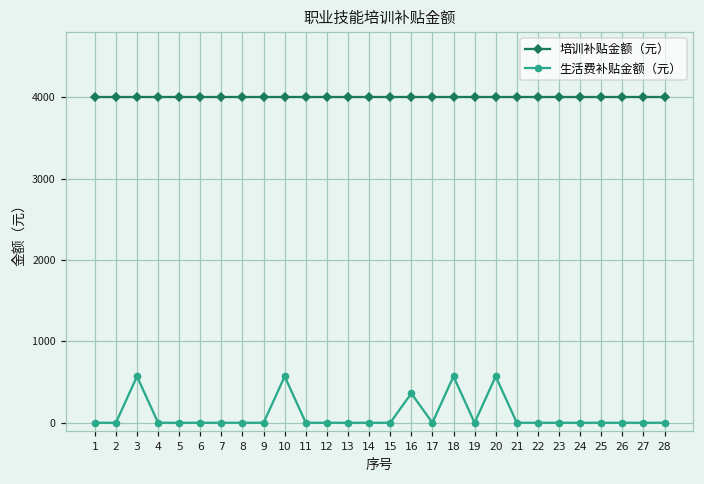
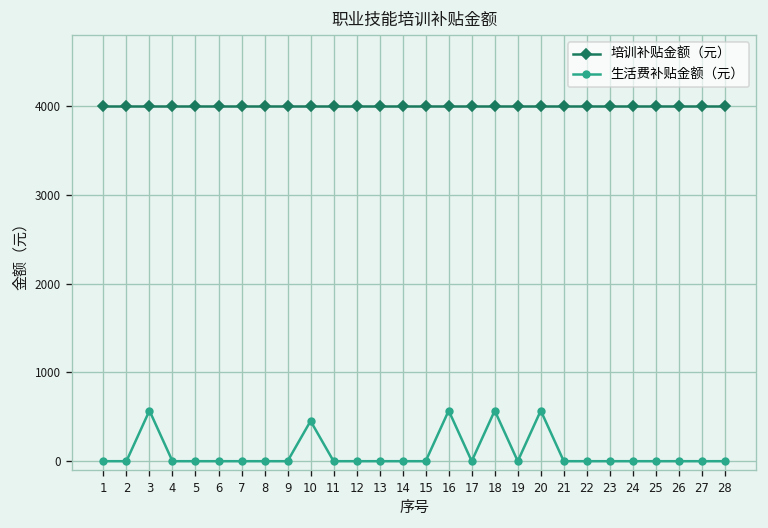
  {
    "培训补贴金额（元）": {
      "1": 4000,
      "2": 4000,
      "3": 4000,
      "4": 4000,
      "5": 4000,
      "6": 4000,
      "7": 4000,
      "8": 4000,
      "9": 4000,
      "10": 4000,
      "11": 4000,
      "12": 4000,
      "13": 4000,
      "14": 4000,
      "15": 4000,
      "16": 4000,
      "17": 4000,
      "18": 4000,
      "19": 4000,
      "20": 4000,
      "21": 4000,
      "22": 4000,
      "23": 4000,
      "24": 4000,
      "25": 4000,
      "26": 4000,
      "27": 4000,
      "28": 4000
    },
    "生活费补贴金额（元）": {
      "1": 0,
      "2": 0,
      "3": 600,
      "4": 0,
      "5": 0,
      "6": 0,
      "7": 0,
      "8": 0,
      "9": 0,
-     "10": 600,
+     "10": 500,
      "11": 0,
      "12": 0,
      "13": 0,
      "14": 0,
      "15": 0,
-     "16": 400,
+     "16": 600,
      "17": 0,
      "18": 600,
      "19": 0,
      "20": 600,
      "21": 0,
      "22": 0,
      "23": 0,
      "24": 0,
      "25": 0,
      "26": 0,
      "27": 0,
      "28": 0
    }
  }
